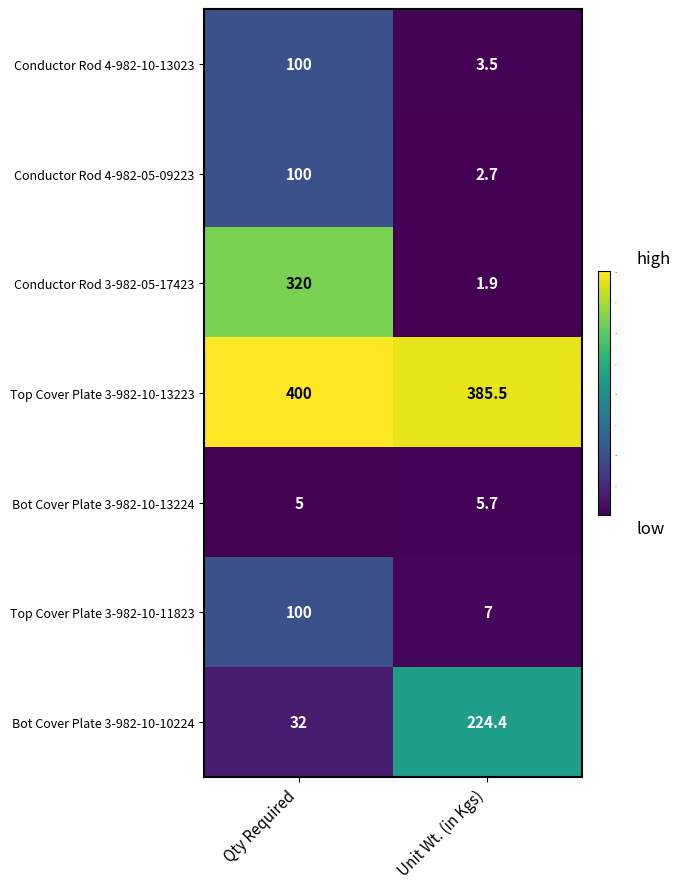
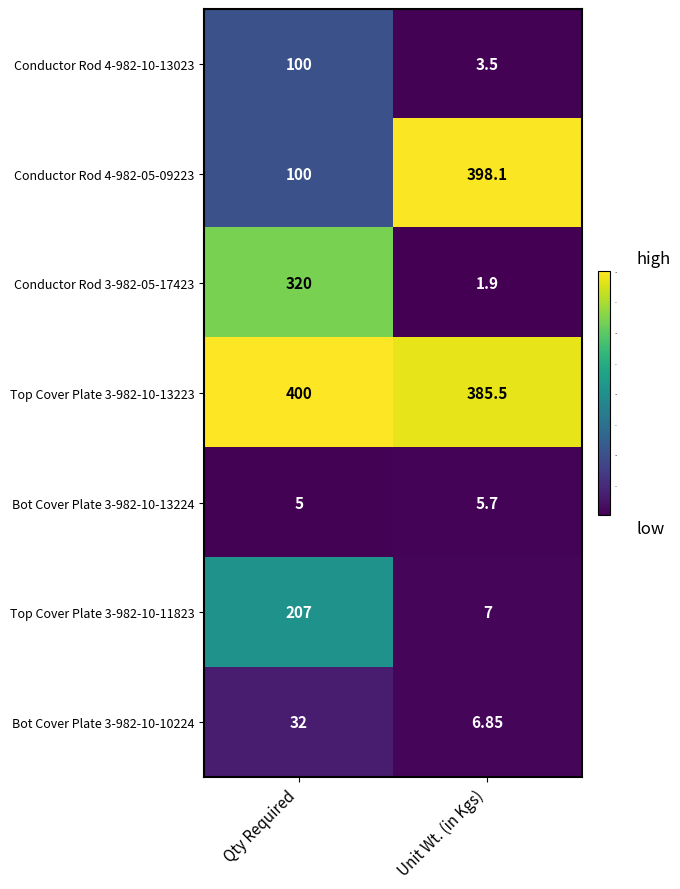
  {
    "Conductor Rod 4-982-10-13023": {
      "Qty Required": 100,
      "Unit Wt. (in Kgs)": 3.5
    },
    "Conductor Rod 4-982-05-09223": {
      "Qty Required": 100,
-     "Unit Wt. (in Kgs)": 2.7
+     "Unit Wt. (in Kgs)": 398.1
    },
    "Conductor Rod 3-982-05-17423": {
      "Qty Required": 320,
      "Unit Wt. (in Kgs)": 1.9
    },
    "Top Cover Plate 3-982-10-13223": {
      "Qty Required": 400,
      "Unit Wt. (in Kgs)": 385.5
    },
    "Bot Cover Plate 3-982-10-13224": {
      "Qty Required": 5,
      "Unit Wt. (in Kgs)": 5.7
    },
    "Top Cover Plate 3-982-10-11823": {
-     "Qty Required": 100,
+     "Qty Required": 207,
      "Unit Wt. (in Kgs)": 7
    },
    "Bot Cover Plate 3-982-10-10224": {
      "Qty Required": 32,
-     "Unit Wt. (in Kgs)": 224.4
+     "Unit Wt. (in Kgs)": 6.85
    }
  }
